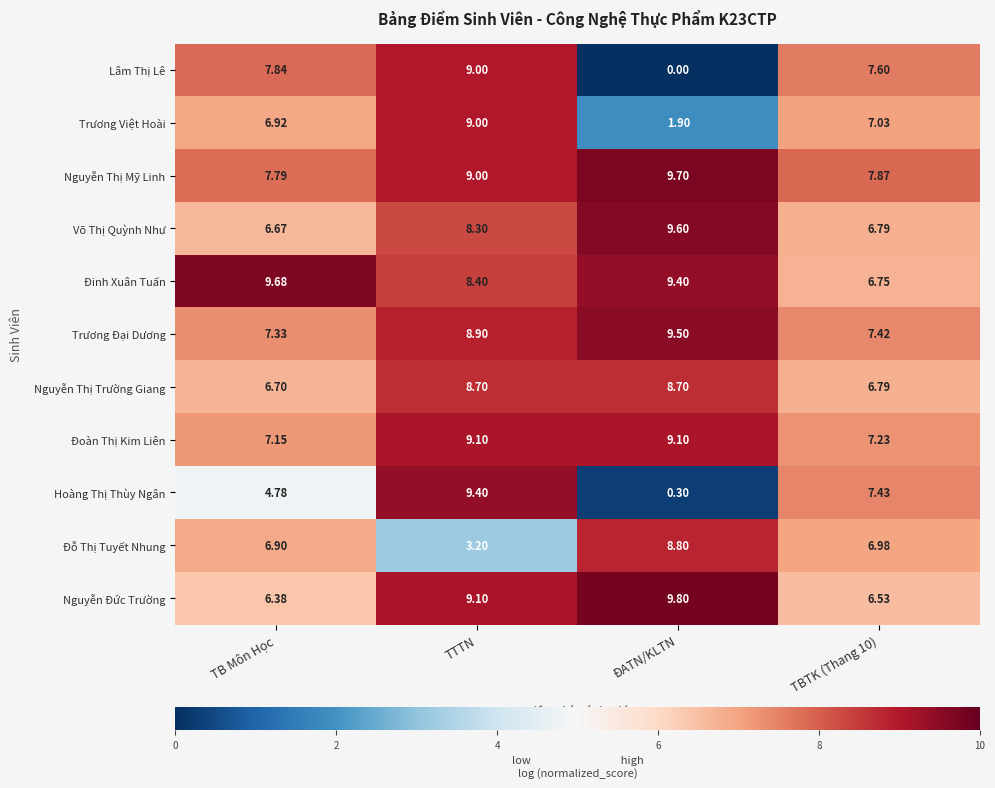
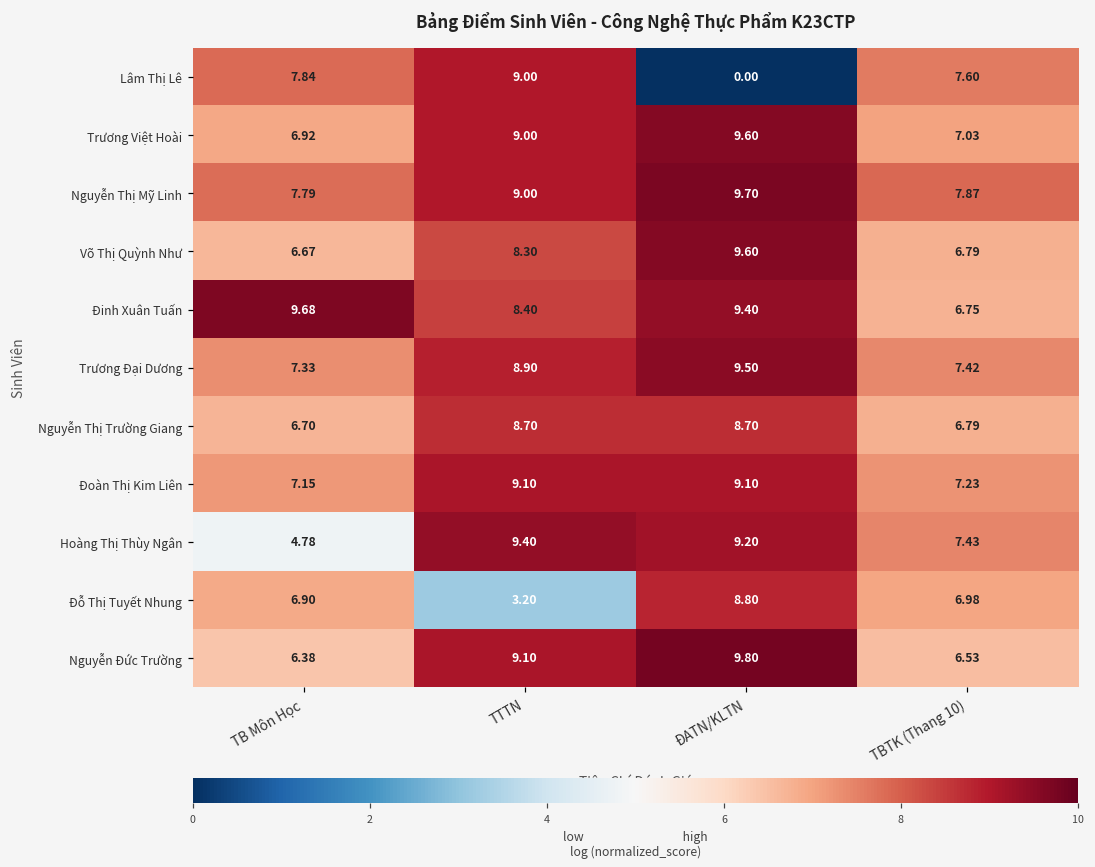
  {
    "Lâm Thị Lê": {
      "TB Môn Học": 7.84,
      "TTTN": 9.00,
      "ĐATN/KLTN": 0.00,
      "TBTK (Thang 10)": 7.60
    },
    "Trương Việt Hoài": {
      "TB Môn Học": 6.92,
      "TTTN": 9.00,
-     "ĐATN/KLTN": 1.90,
+     "ĐATN/KLTN": 9.60,
      "TBTK (Thang 10)": 7.03
    },
    "Nguyễn Thị Mỹ Linh": {
      "TB Môn Học": 7.79,
      "TTTN": 9.00,
      "ĐATN/KLTN": 9.70,
      "TBTK (Thang 10)": 7.87
    },
    "Võ Thị Quỳnh Như": {
      "TB Môn Học": 6.67,
      "TTTN": 8.30,
      "ĐATN/KLTN": 9.60,
      "TBTK (Thang 10)": 6.79
    },
    "Đinh Xuân Tuấn": {
      "TB Môn Học": 9.68,
      "TTTN": 8.40,
      "ĐATN/KLTN": 9.40,
      "TBTK (Thang 10)": 6.75
    },
    "Trương Đại Dương": {
      "TB Môn Học": 7.33,
      "TTTN": 8.90,
      "ĐATN/KLTN": 9.50,
      "TBTK (Thang 10)": 7.42
    },
    "Nguyễn Thị Trường Giang": {
      "TB Môn Học": 6.70,
      "TTTN": 8.70,
      "ĐATN/KLTN": 8.70,
      "TBTK (Thang 10)": 6.79
    },
    "Đoàn Thị Kim Liên": {
      "TB Môn Học": 7.15,
      "TTTN": 9.10,
      "ĐATN/KLTN": 9.10,
      "TBTK (Thang 10)": 7.23
    },
    "Hoàng Thị Thùy Ngân": {
      "TB Môn Học": 4.78,
      "TTTN": 9.40,
-     "ĐATN/KLTN": 0.30,
+     "ĐATN/KLTN": 9.20,
      "TBTK (Thang 10)": 7.43
    },
    "Đỗ Thị Tuyết Nhung": {
      "TB Môn Học": 6.90,
      "TTTN": 3.20,
      "ĐATN/KLTN": 8.80,
      "TBTK (Thang 10)": 6.98
    },
    "Nguyễn Đức Trường": {
      "TB Môn Học": 6.38,
      "TTTN": 9.10,
      "ĐATN/KLTN": 9.80,
      "TBTK (Thang 10)": 6.53
    }
  }
